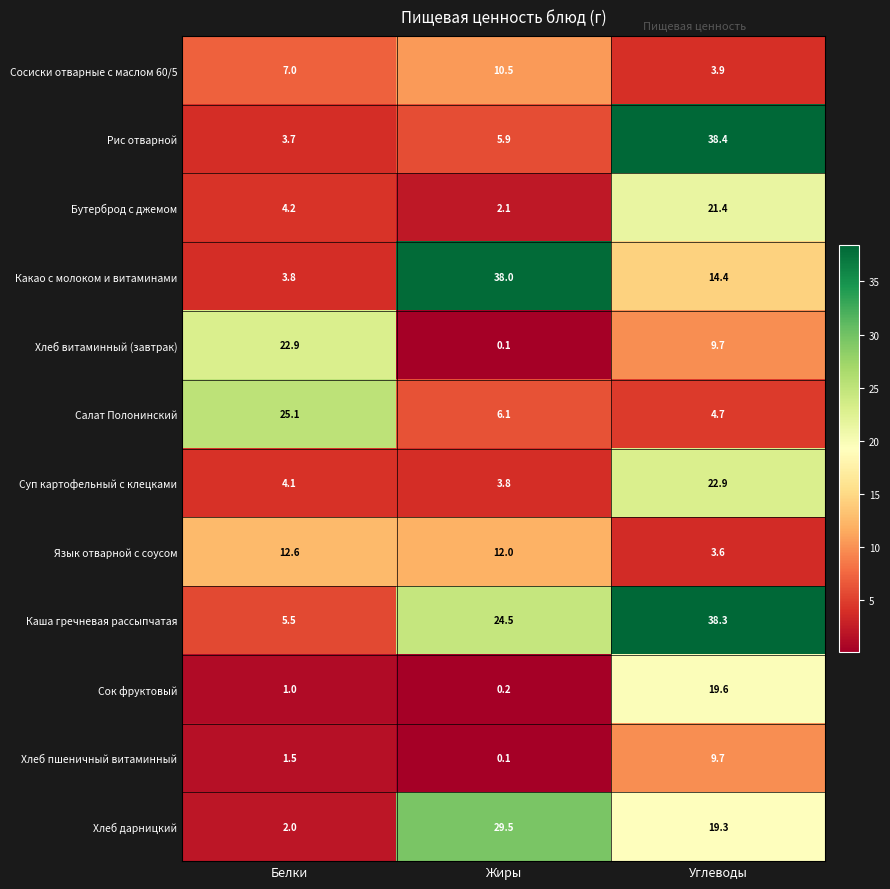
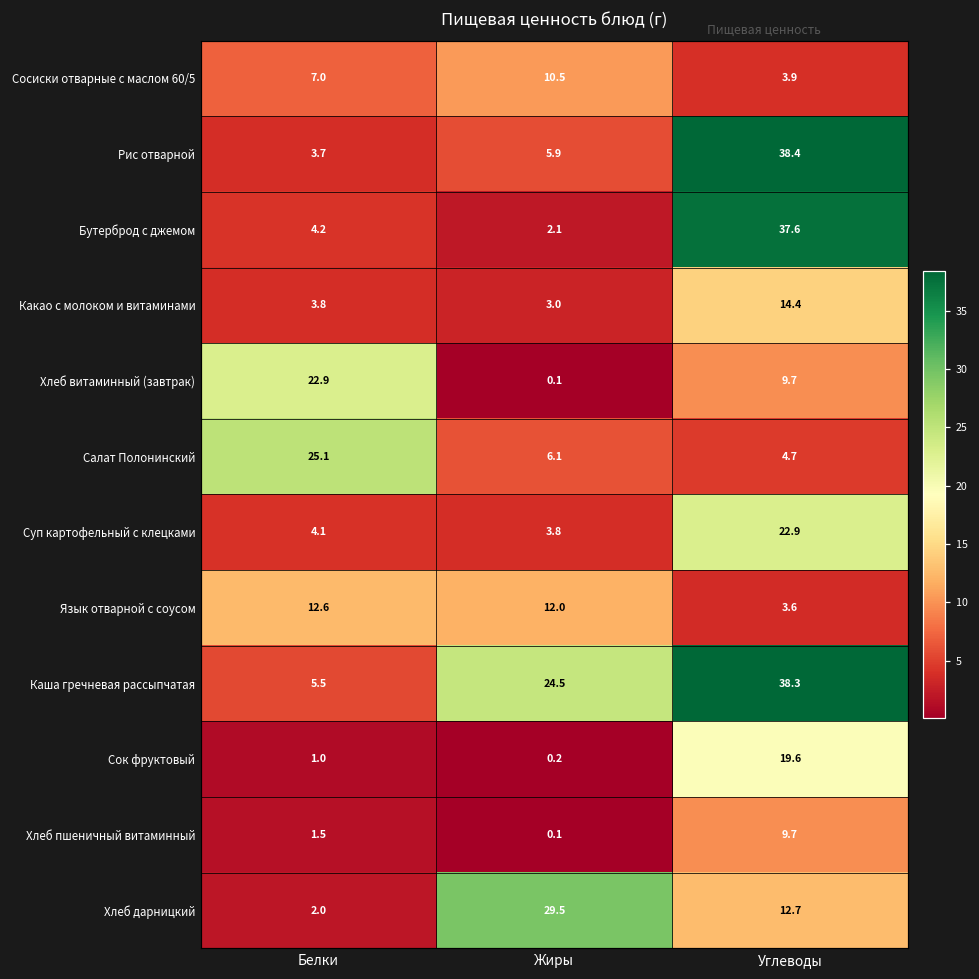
  {
    "Сосиски отварные с маслом 60/5": {
      "Белки": 7.0,
      "Жиры": 10.5,
      "Углеводы": 3.9
    },
    "Рис отварной": {
      "Белки": 3.7,
      "Жиры": 5.9,
      "Углеводы": 38.4
    },
    "Бутерброд с джемом": {
      "Белки": 4.2,
      "Жиры": 2.1,
-     "Углеводы": 21.4
+     "Углеводы": 37.6
    },
    "Какао с молоком и витаминами": {
      "Белки": 3.8,
-     "Жиры": 38.0,
+     "Жиры": 3.0,
      "Углеводы": 14.4
    },
    "Хлеб витаминный (завтрак)": {
      "Белки": 22.9,
      "Жиры": 0.1,
      "Углеводы": 9.7
    },
    "Салат Полонинский": {
      "Белки": 25.1,
      "Жиры": 6.1,
      "Углеводы": 4.7
    },
    "Суп картофельный с клецками": {
      "Белки": 4.1,
      "Жиры": 3.8,
      "Углеводы": 22.9
    },
    "Язык отварной с соусом": {
      "Белки": 12.6,
      "Жиры": 12.0,
      "Углеводы": 3.6
    },
    "Каша гречневая рассыпчатая": {
      "Белки": 5.5,
      "Жиры": 24.5,
      "Углеводы": 38.3
    },
    "Сок фруктовый": {
      "Белки": 1.0,
      "Жиры": 0.2,
      "Углеводы": 19.6
    },
    "Хлеб пшеничный витаминный": {
      "Белки": 1.5,
      "Жиры": 0.1,
      "Углеводы": 9.7
    },
    "Хлеб дарницкий": {
      "Белки": 2.0,
      "Жиры": 29.5,
-     "Углеводы": 19.3
+     "Углеводы": 12.7
    }
  }
